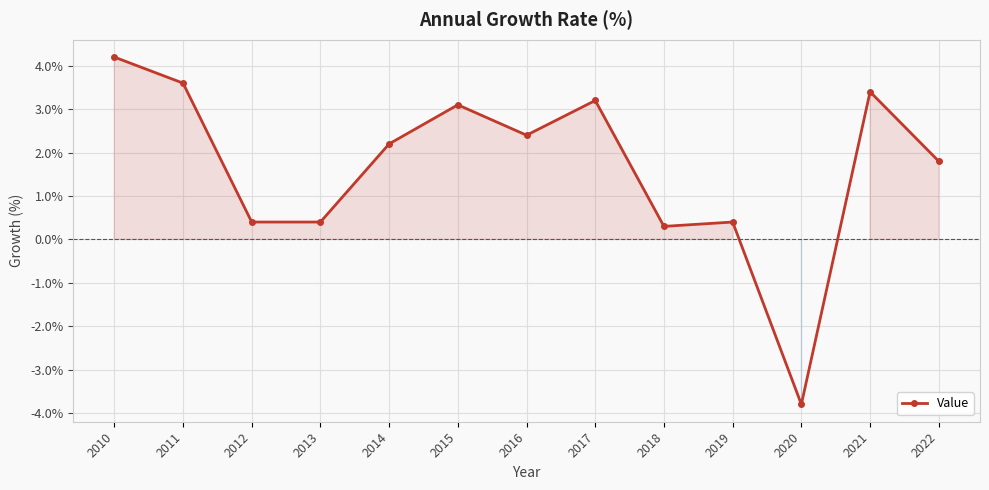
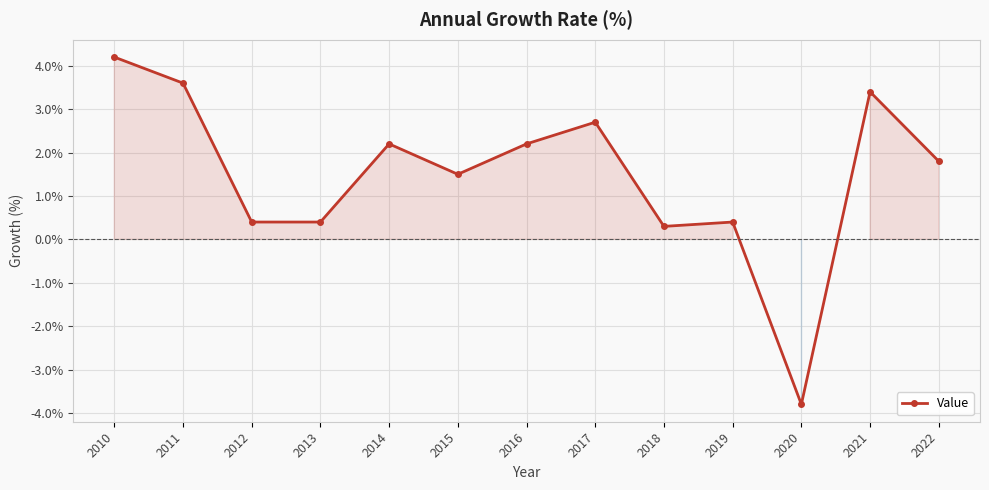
  {
    "2010": "4.2%",
    "2011": "3.6%",
    "2012": "0.4%",
    "2013": "0.4%",
    "2014": "2.2%",
-   "2015": "3.1%",
-   "2016": "2.4%",
-   "2017": "3.2%",
+   "2015": "1.5%",
+   "2016": "2.2%",
+   "2017": "2.7%",
    "2018": "0.3%",
    "2019": "0.4%",
    "2020": "-3.8%",
    "2021": "3.4%",
    "2022": "1.8%"
  }
